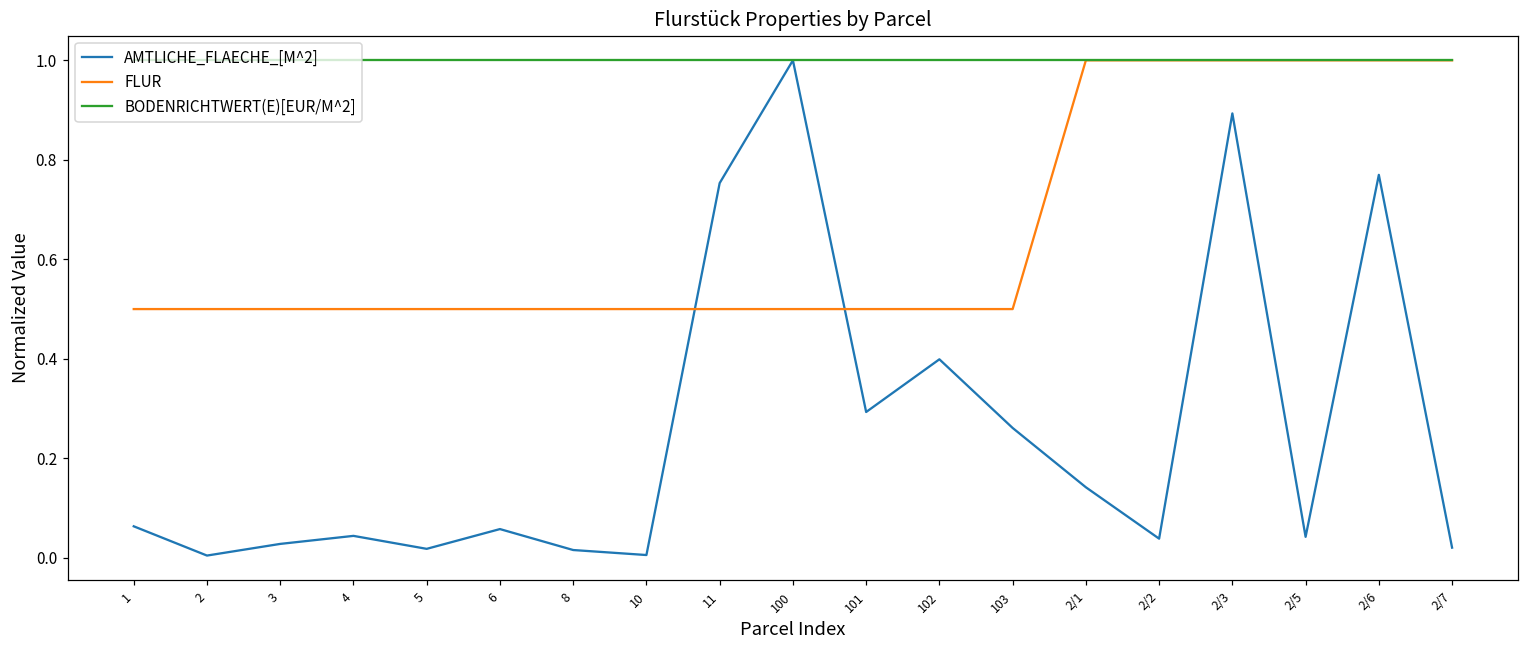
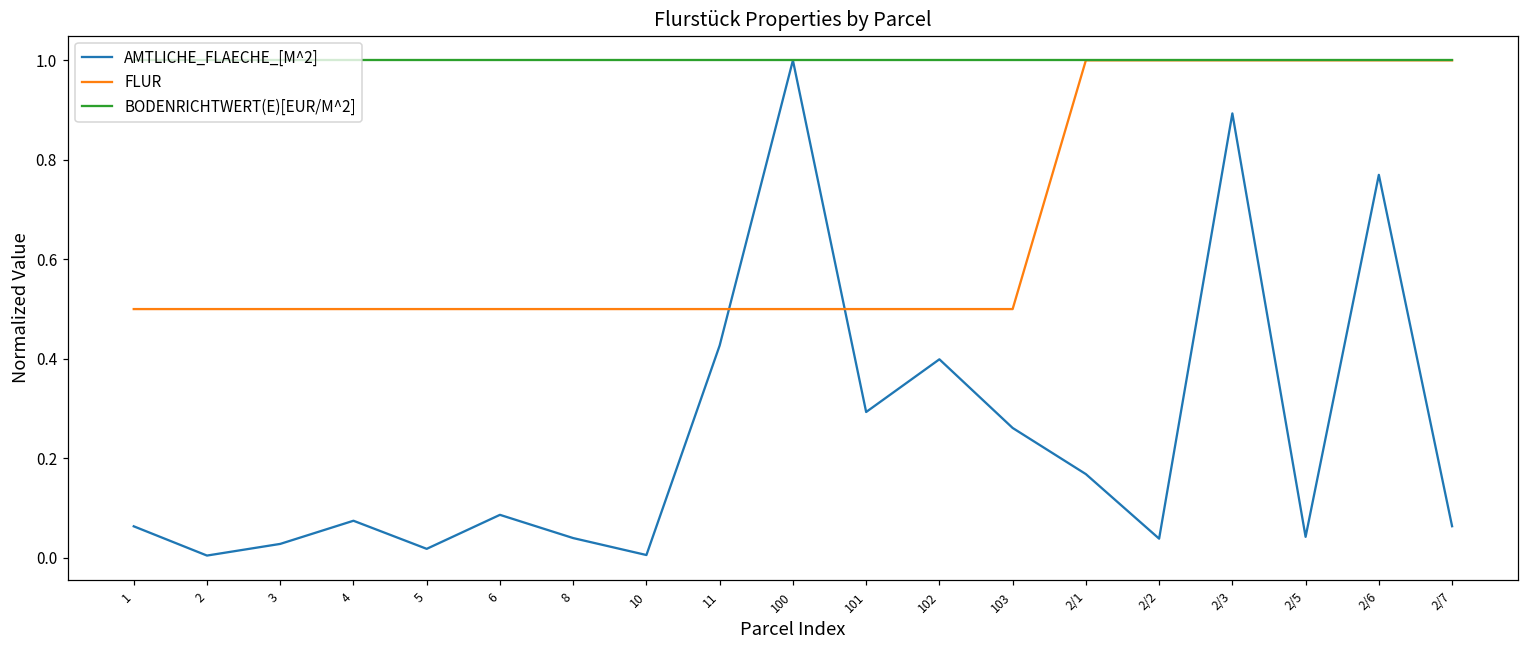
  {
    "AMTLICHE_FLAECHE_[M^2]": {
      "1": 0.06,
      "2": 0.00,
      "3": 0.03,
-     "4": 0.04,
+     "4": 0.07,
      "5": 0.02,
-     "6": 0.06,
-     "8": 0.02,
+     "6": 0.09,
+     "8": 0.04,
      "10": 0.01,
-     "11": 0.75,
+     "11": 0.43,
      "101": 0.29,
      "102": 0.40,
      "103": 0.26,
-     "2/1": 0.14,
+     "2/1": 0.17,
      "2/2": 0.04,
      "2/3": 0.89,
      "2/5": 0.04,
      "2/6": 0.77,
-     "2/7": 0.02
+     "2/7": 0.06
    },
    "FLUR": {
      "1": 0.50,
      "2": 0.50,
      "3": 0.50,
      "4": 0.50,
      "5": 0.50,
      "6": 0.50,
      "8": 0.50,
      "10": 0.50,
      "11": 0.50,
      "100": 0.50,
      "101": 0.50,
      "102": 0.50,
      "103": 0.50
    },
    "BODENRICHTWERT(E)[EUR/M^2]": {
      "5": 1.00,
      "6": 1.00,
      "8": 1.00,
      "10": 1.00,
      "11": 1.00,
      "101": 1.00,
      "102": 1.00,
      "103": 1.00
    }
  }
